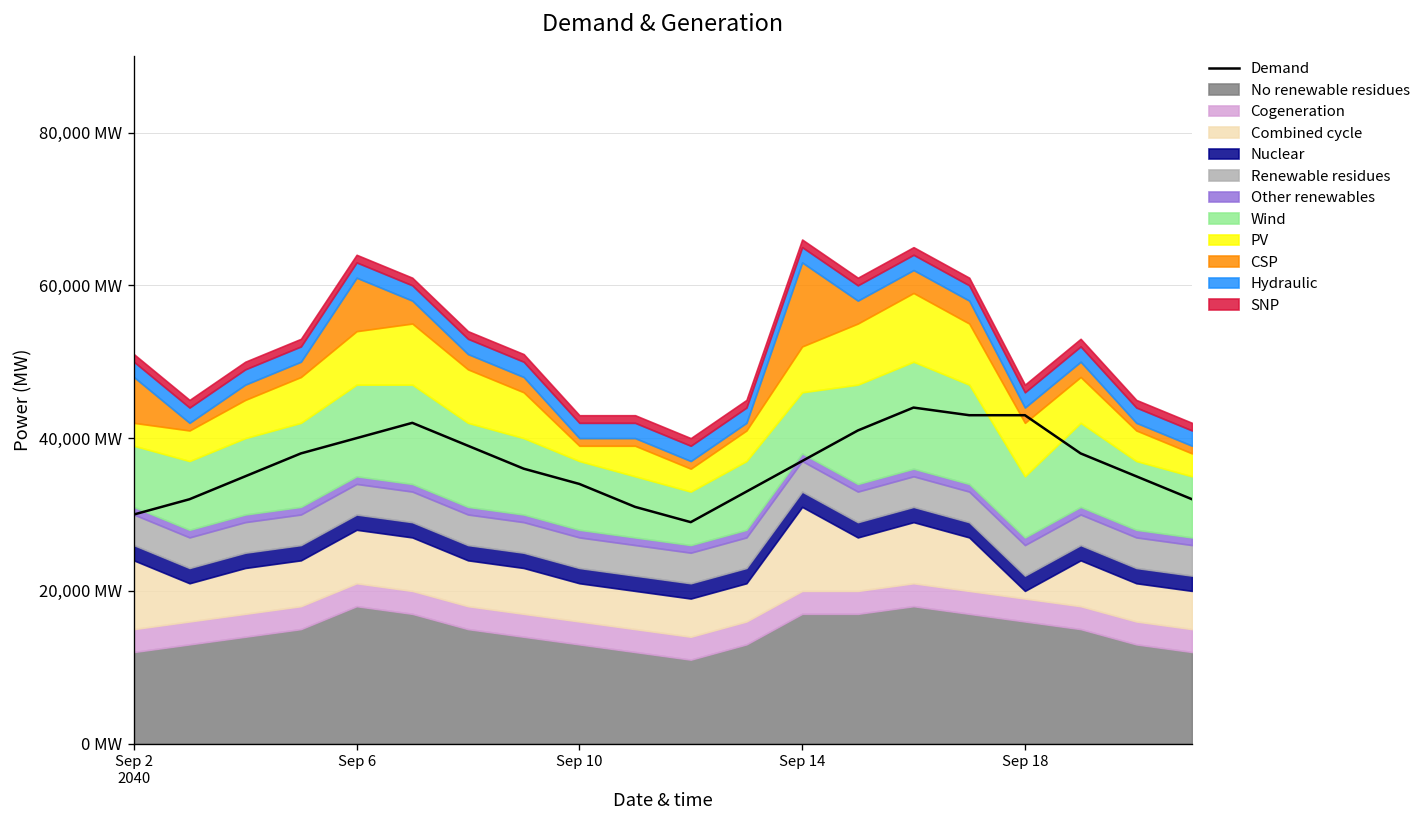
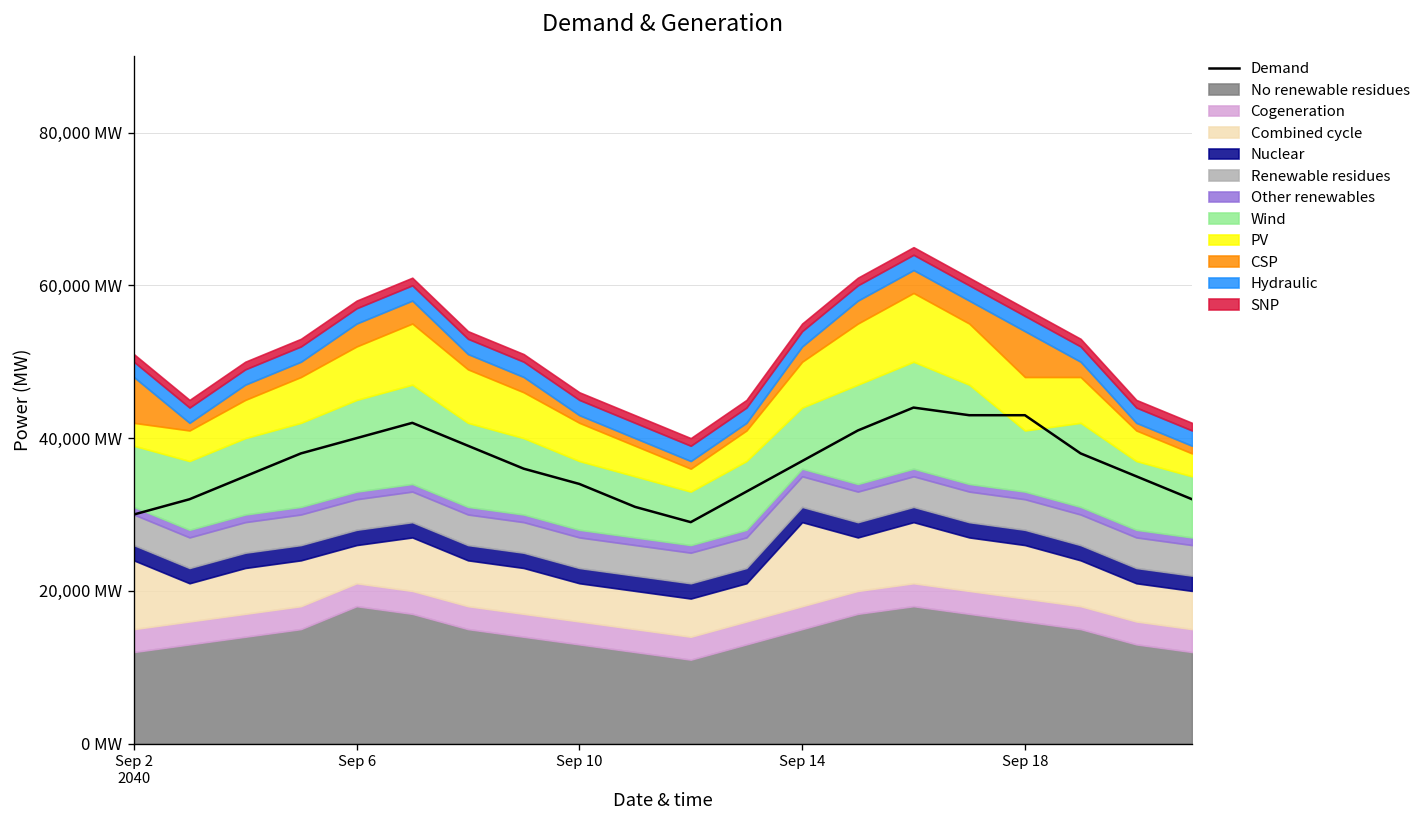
  {
    "No renewable residues": {
      "Sep 2 2040": "12,000 MW",
      "Sep 6": "18,000 MW",
      "Sep 10": "13,000 MW",
-     "Sep 14": "17,000 MW",
+     "Sep 14": "15,000 MW",
      "Sep 18": "16,000 MW"
    },
    "Demand": {
      "Sep 6": "40,000 MW",
      "Sep 10": "34,000 MW",
      "Sep 18": "43,000 MW"
    },
    "Combined cycle": {
      "Sep 2 2040": "9,000 MW",
-     "Sep 6": "7,000 MW",
+     "Sep 6": "5,000 MW",
      "Sep 10": "5,000 MW",
      "Sep 14": "11,000 MW",
-     "Sep 18": "1,000 MW"
+     "Sep 18": "7,000 MW"
    },
    "Nuclear": {
      "Sep 2 2040": "2,000 MW",
      "Sep 6": "2,000 MW",
      "Sep 10": "2,000 MW",
      "Sep 14": "2,000 MW",
      "Sep 18": "2,000 MW"
    },
    "Other renewables": {
      "Sep 2 2040": "1,000 MW",
      "Sep 6": "1,000 MW",
      "Sep 10": "1,000 MW",
      "Sep 14": "1,000 MW",
      "Sep 18": "1,000 MW"
    },
    "Wind": {
      "Sep 2 2040": "8,000 MW",
      "Sep 6": "12,000 MW",
      "Sep 10": "9,000 MW",
      "Sep 14": "8,000 MW",
      "Sep 18": "8,000 MW"
    },
    "PV": {
      "Sep 2 2040": "3,000 MW",
      "Sep 6": "7,000 MW",
-     "Sep 10": "2,000 MW",
+     "Sep 10": "5,000 MW",
      "Sep 14": "6,000 MW",
      "Sep 18": "7,000 MW"
    },
    "CSP": {
      "Sep 2 2040": "6,000 MW",
-     "Sep 6": "7,000 MW",
+     "Sep 6": "3,000 MW",
      "Sep 10": "1,000 MW",
-     "Sep 14": "11,000 MW",
-     "Sep 18": "2,000 MW"
+     "Sep 14": "2,000 MW",
+     "Sep 18": "6,000 MW"
    },
    "Hydraulic": {
      "Sep 2 2040": "2,000 MW",
      "Sep 6": "2,000 MW",
      "Sep 10": "2,000 MW",
      "Sep 14": "2,000 MW",
      "Sep 18": "2,000 MW"
    },
    "SNP": {
      "Sep 2 2040": "1,000 MW",
      "Sep 6": "1,000 MW",
      "Sep 10": "1,000 MW",
      "Sep 14": "1,000 MW",
      "Sep 18": "1,000 MW"
    }
  }
